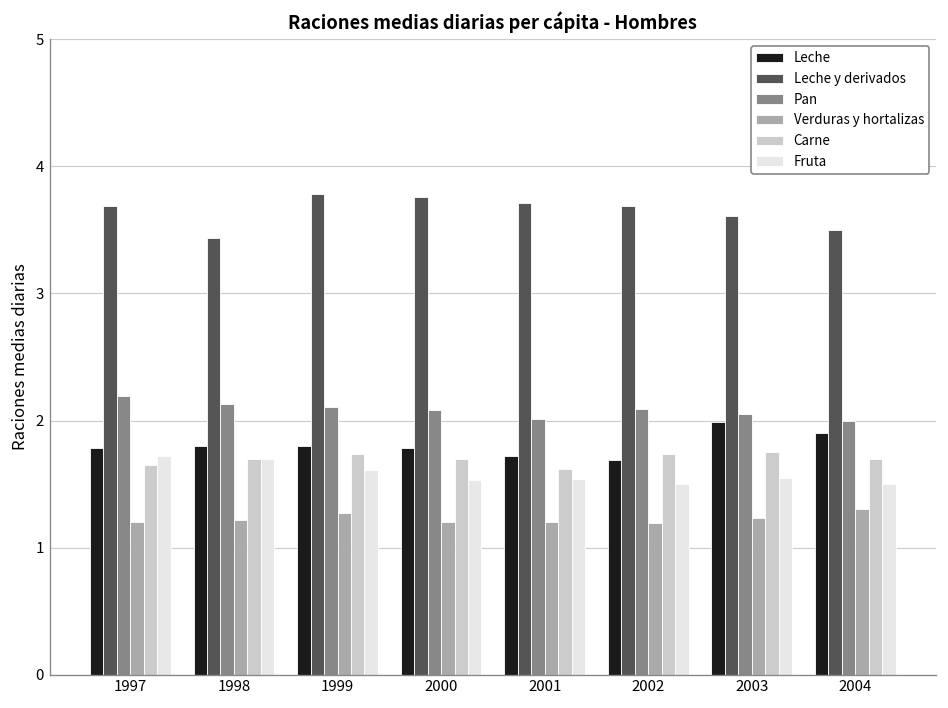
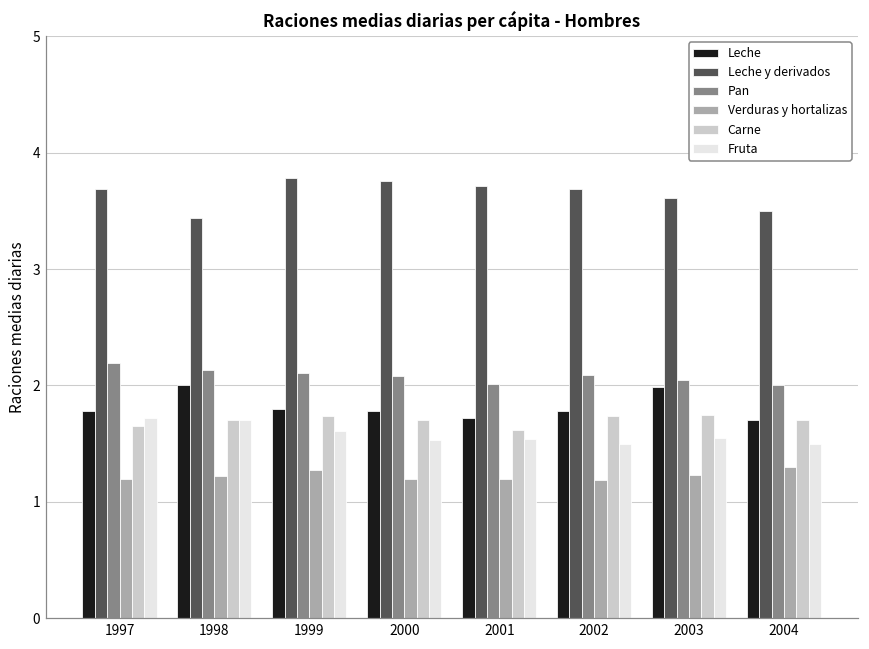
  {
    "Leche": {
      "1997": 1.78,
-     "1998": 1.8,
+     "1998": 2.0,
      "1999": 1.80,
      "2000": 1.78,
      "2001": 1.72,
-     "2002": 1.69,
+     "2002": 1.78,
      "2003": 1.99,
-     "2004": 1.9
+     "2004": 1.7
    },
    "Leche y derivados": {
      "1997": 3.69,
      "1998": 3.44,
      "1999": 3.78,
      "2000": 3.76,
      "2001": 3.71,
      "2002": 3.69,
      "2003": 3.61,
      "2004": 3.50
    }
  }
